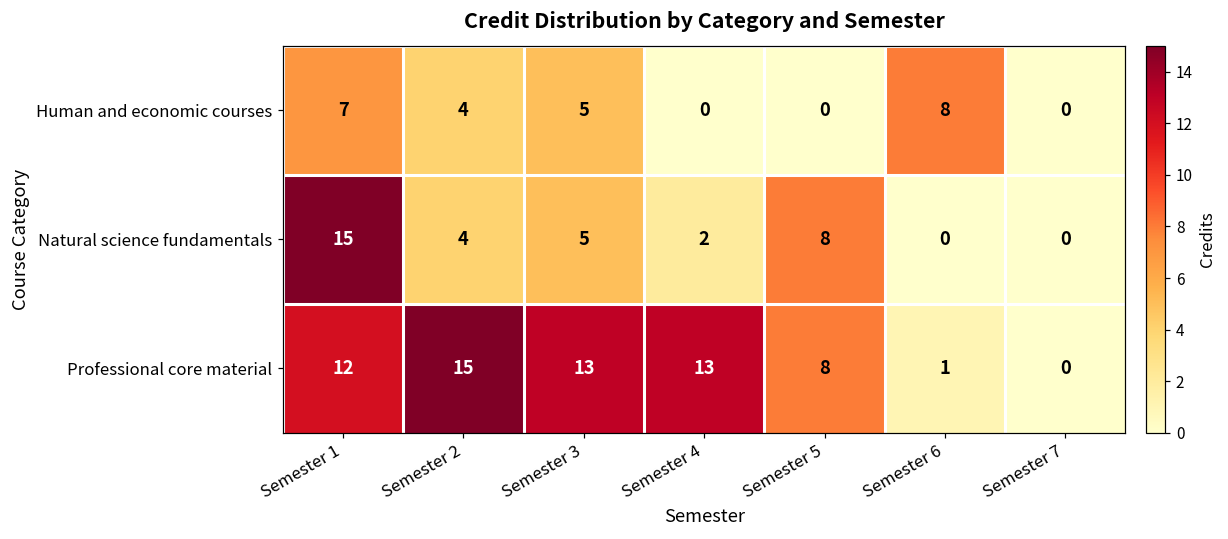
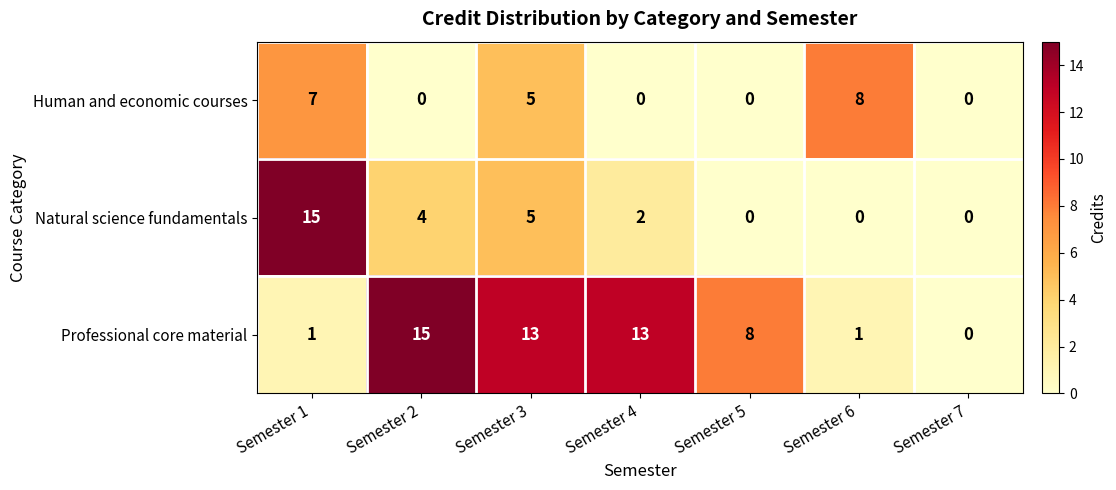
  {
    "Human and economic courses": {
      "Semester 1": 7,
-     "Semester 2": 4,
+     "Semester 2": 0,
      "Semester 3": 5,
      "Semester 4": 0,
      "Semester 5": 0,
      "Semester 6": 8,
      "Semester 7": 0
    },
    "Natural science fundamentals": {
      "Semester 1": 15,
      "Semester 2": 4,
      "Semester 3": 5,
      "Semester 4": 2,
-     "Semester 5": 8,
+     "Semester 5": 0,
      "Semester 6": 0,
      "Semester 7": 0
    },
    "Professional core material": {
-     "Semester 1": 12,
+     "Semester 1": 1,
      "Semester 2": 15,
      "Semester 3": 13,
      "Semester 4": 13,
      "Semester 5": 8,
      "Semester 6": 1,
      "Semester 7": 0
    }
  }
